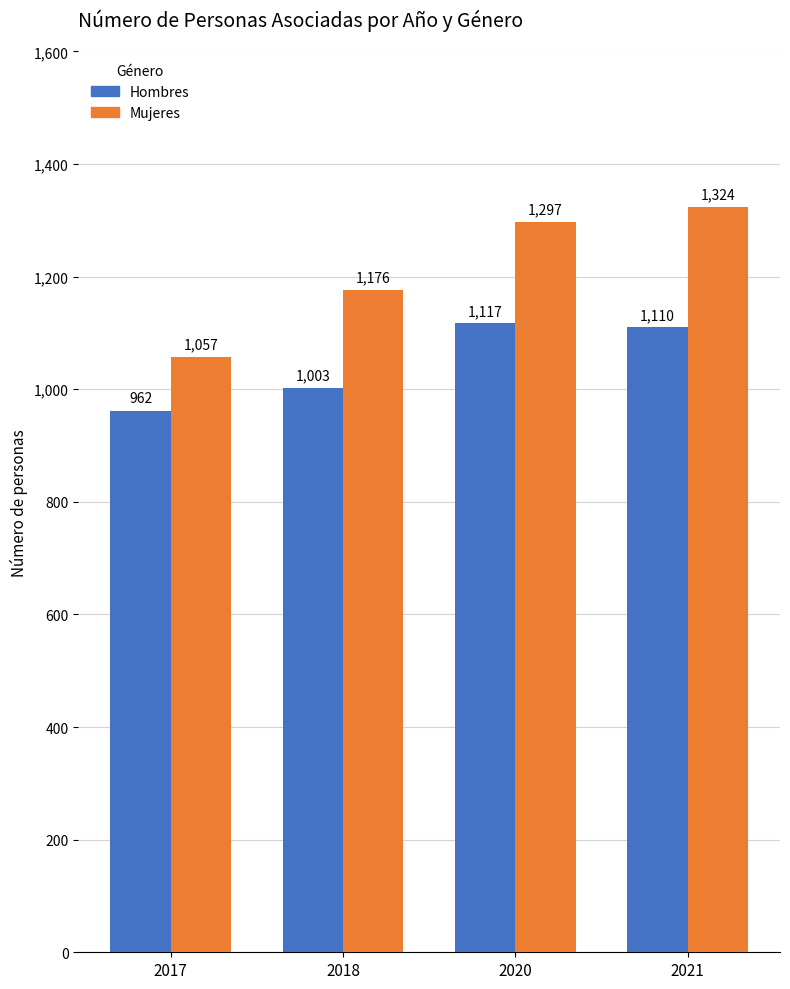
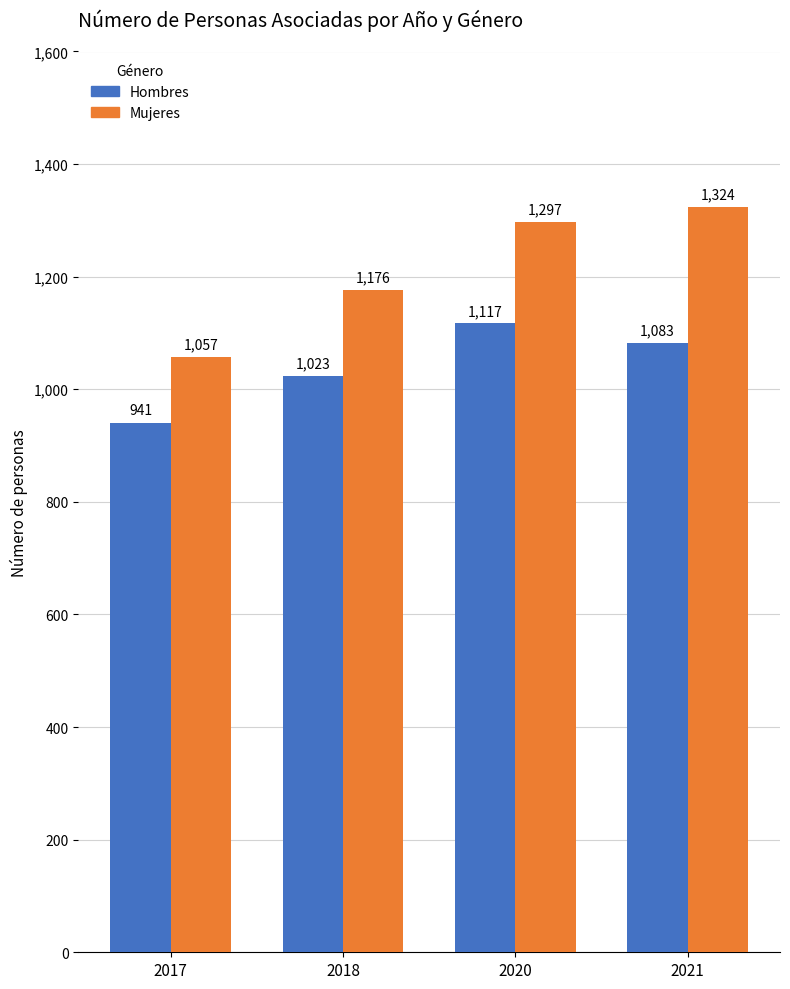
  {
    "Hombres": {
-     "2017": "962",
-     "2018": "1,003",
+     "2017": "941",
+     "2018": "1,023",
      "2020": "1,117",
-     "2021": "1,110"
+     "2021": "1,083"
    },
    "Mujeres": {
      "2017": "1,057",
      "2018": "1,176",
      "2020": "1,297",
      "2021": "1,324"
    }
  }
